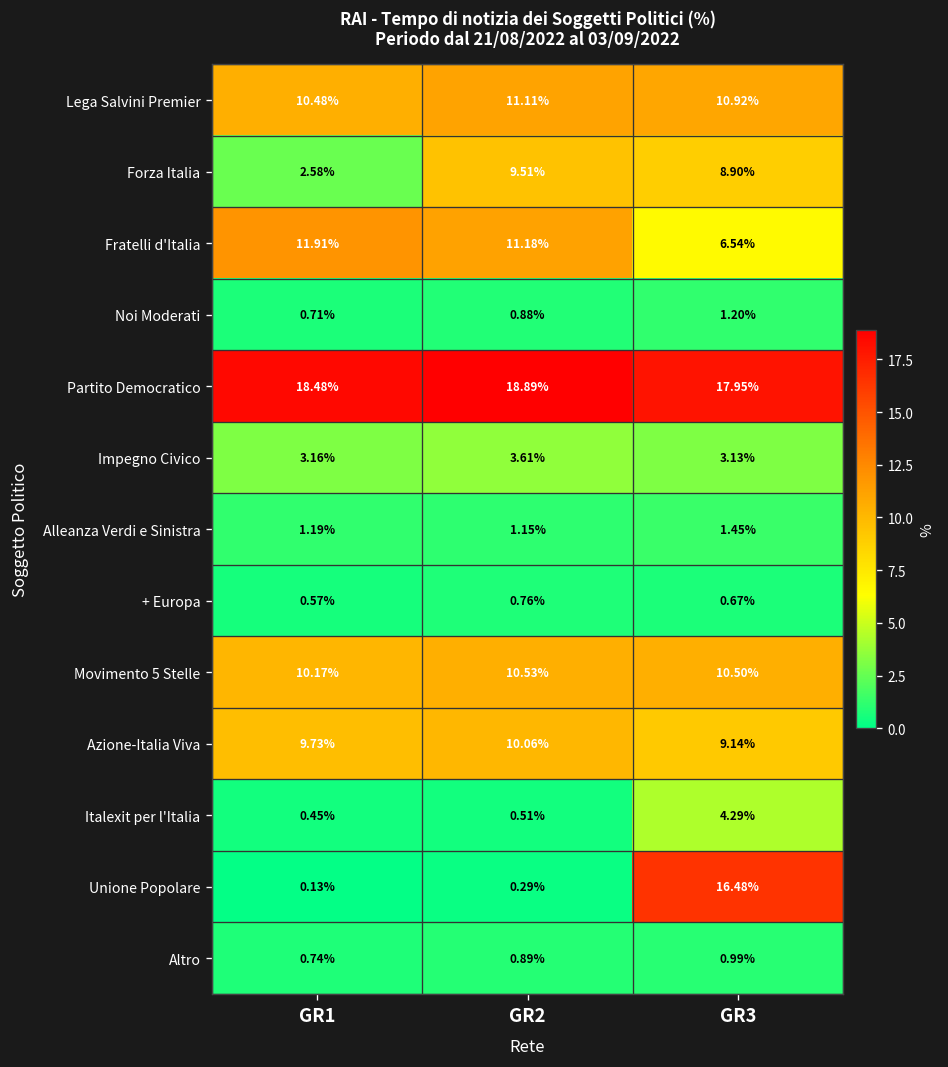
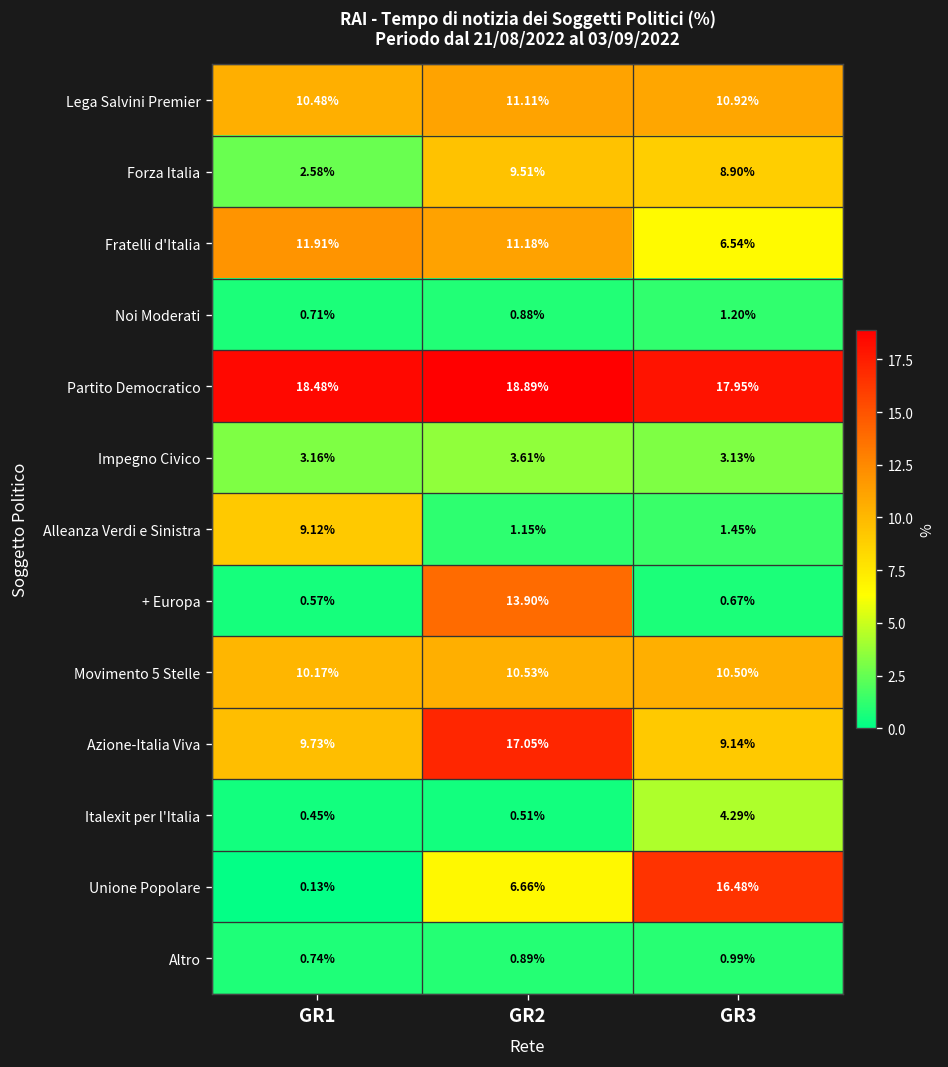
  {
    "Lega Salvini Premier": {
      "GR1": "10.48%",
      "GR2": "11.11%",
      "GR3": "10.92%"
    },
    "Forza Italia": {
      "GR1": "2.58%",
      "GR2": "9.51%",
      "GR3": "8.90%"
    },
    "Fratelli d'Italia": {
      "GR1": "11.91%",
      "GR2": "11.18%",
      "GR3": "6.54%"
    },
    "Noi Moderati": {
      "GR1": "0.71%",
      "GR2": "0.88%",
      "GR3": "1.20%"
    },
    "Partito Democratico": {
      "GR1": "18.48%",
      "GR2": "18.89%",
      "GR3": "17.95%"
    },
    "Impegno Civico": {
      "GR1": "3.16%",
      "GR2": "3.61%",
      "GR3": "3.13%"
    },
    "Alleanza Verdi e Sinistra": {
-     "GR1": "1.19%",
+     "GR1": "9.12%",
      "GR2": "1.15%",
      "GR3": "1.45%"
    },
    "+ Europa": {
      "GR1": "0.57%",
-     "GR2": "0.76%",
+     "GR2": "13.90%",
      "GR3": "0.67%"
    },
    "Movimento 5 Stelle": {
      "GR1": "10.17%",
      "GR2": "10.53%",
      "GR3": "10.50%"
    },
    "Azione-Italia Viva": {
      "GR1": "9.73%",
-     "GR2": "10.06%",
+     "GR2": "17.05%",
      "GR3": "9.14%"
    },
    "Italexit per l'Italia": {
      "GR1": "0.45%",
      "GR2": "0.51%",
      "GR3": "4.29%"
    },
    "Unione Popolare": {
      "GR1": "0.13%",
-     "GR2": "0.29%",
+     "GR2": "6.66%",
      "GR3": "16.48%"
    },
    "Altro": {
      "GR1": "0.74%",
      "GR2": "0.89%",
      "GR3": "0.99%"
    }
  }
